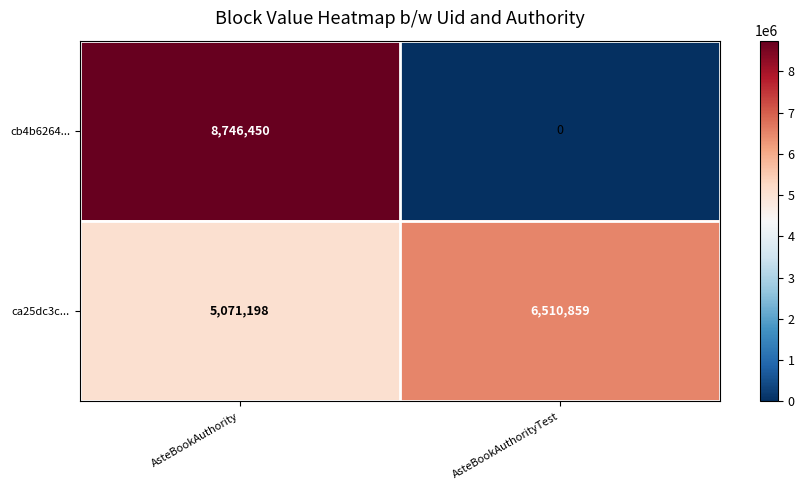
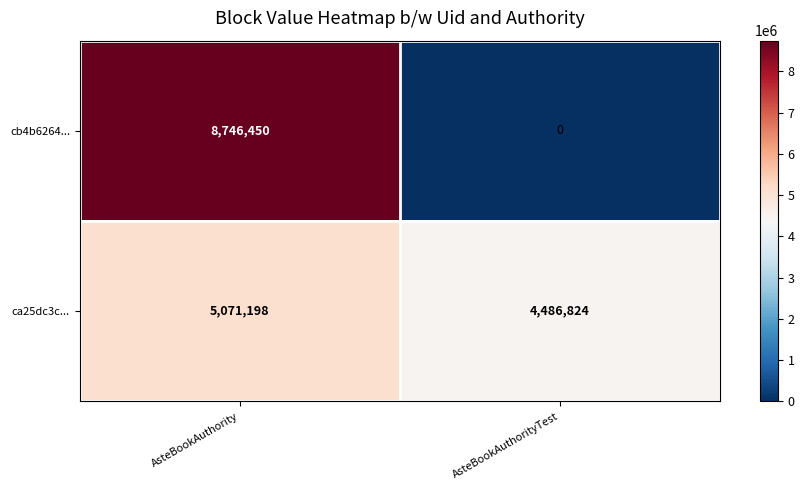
  {
    "cb4b6264...": {
      "AsteBookAuthority": "8,746,450",
      "AsteBookAuthorityTest": "0"
    },
    "ca25dc3c...": {
      "AsteBookAuthority": "5,071,198",
-     "AsteBookAuthorityTest": "6,510,859"
+     "AsteBookAuthorityTest": "4,486,824"
    }
  }
